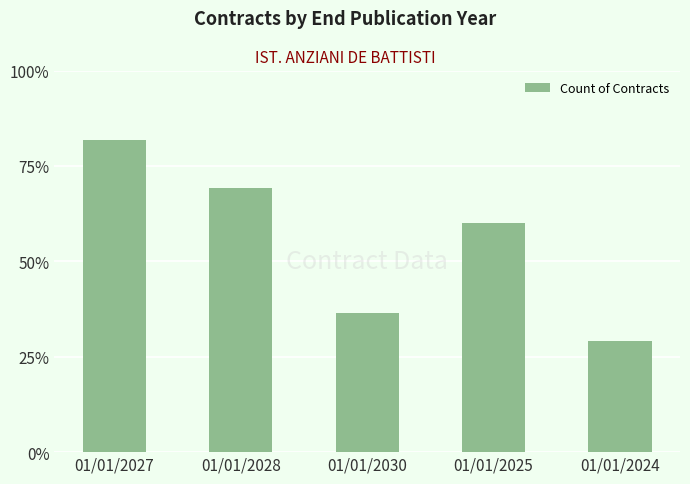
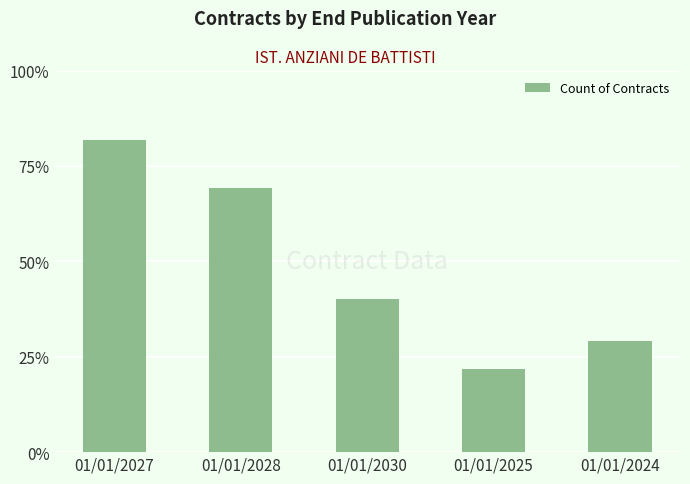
  {
    "01/01/2027": "82%",
    "01/01/2028": "69%",
-   "01/01/2030": "36%",
-   "01/01/2025": "60%",
+   "01/01/2030": "40%",
+   "01/01/2025": "22%",
    "01/01/2024": "29%"
  }
